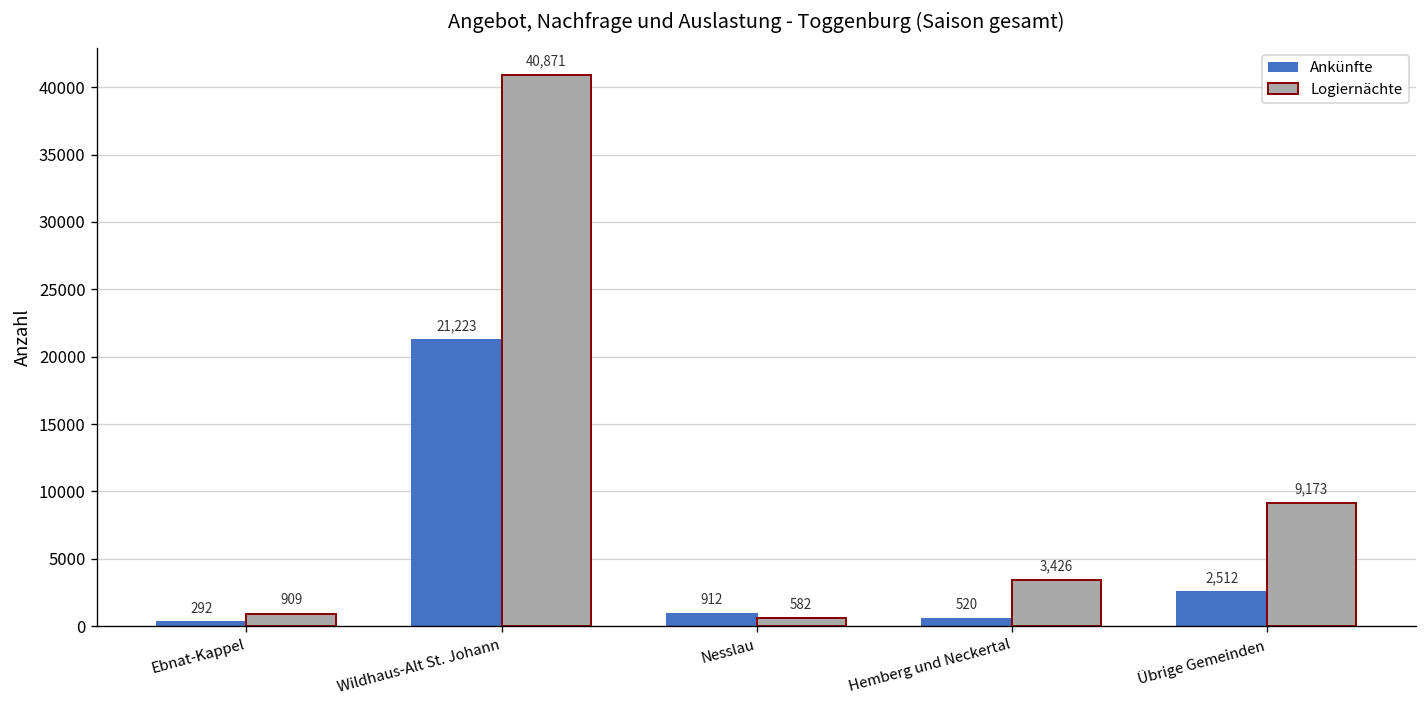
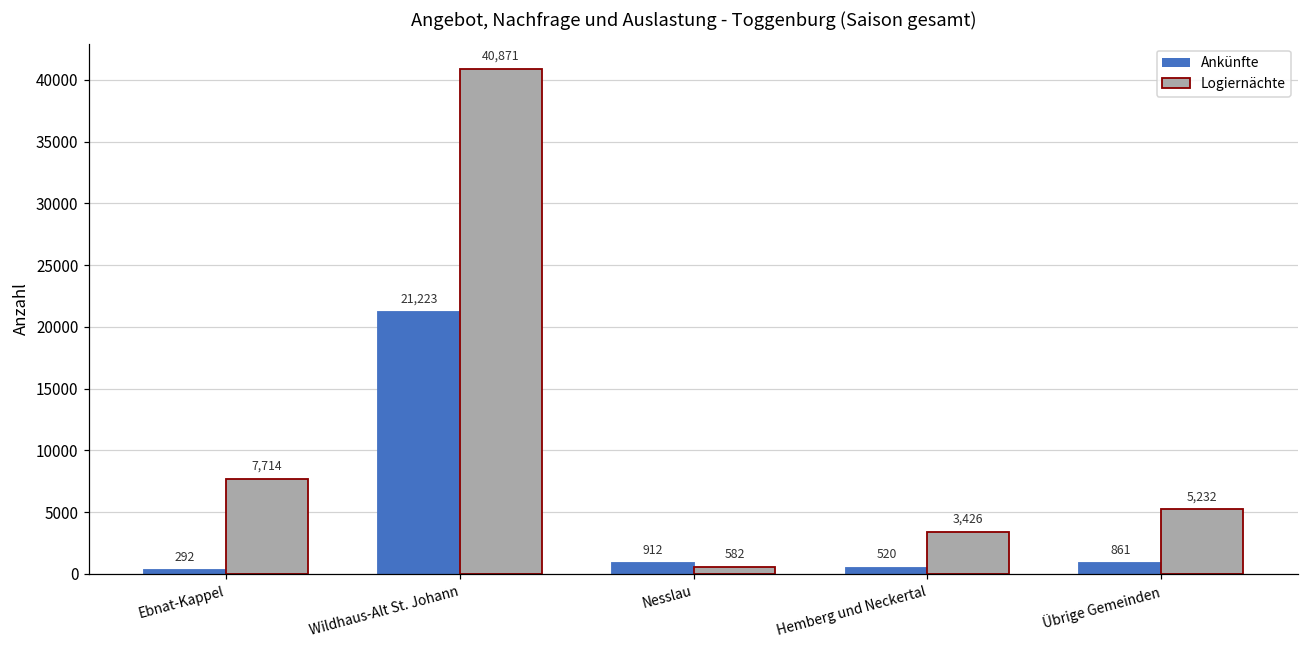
  {
    "Ankünfte": {
      "Ebnat-Kappel": "292",
      "Wildhaus-Alt St. Johann": "21,223",
      "Nesslau": "912",
      "Hemberg und Neckertal": "520",
-     "Übrige Gemeinden": "2,512"
+     "Übrige Gemeinden": "861"
    },
    "Logiernächte": {
-     "Ebnat-Kappel": "909",
+     "Ebnat-Kappel": "7,714",
      "Wildhaus-Alt St. Johann": "40,871",
      "Nesslau": "582",
      "Hemberg und Neckertal": "3,426",
-     "Übrige Gemeinden": "9,173"
+     "Übrige Gemeinden": "5,232"
    }
  }
